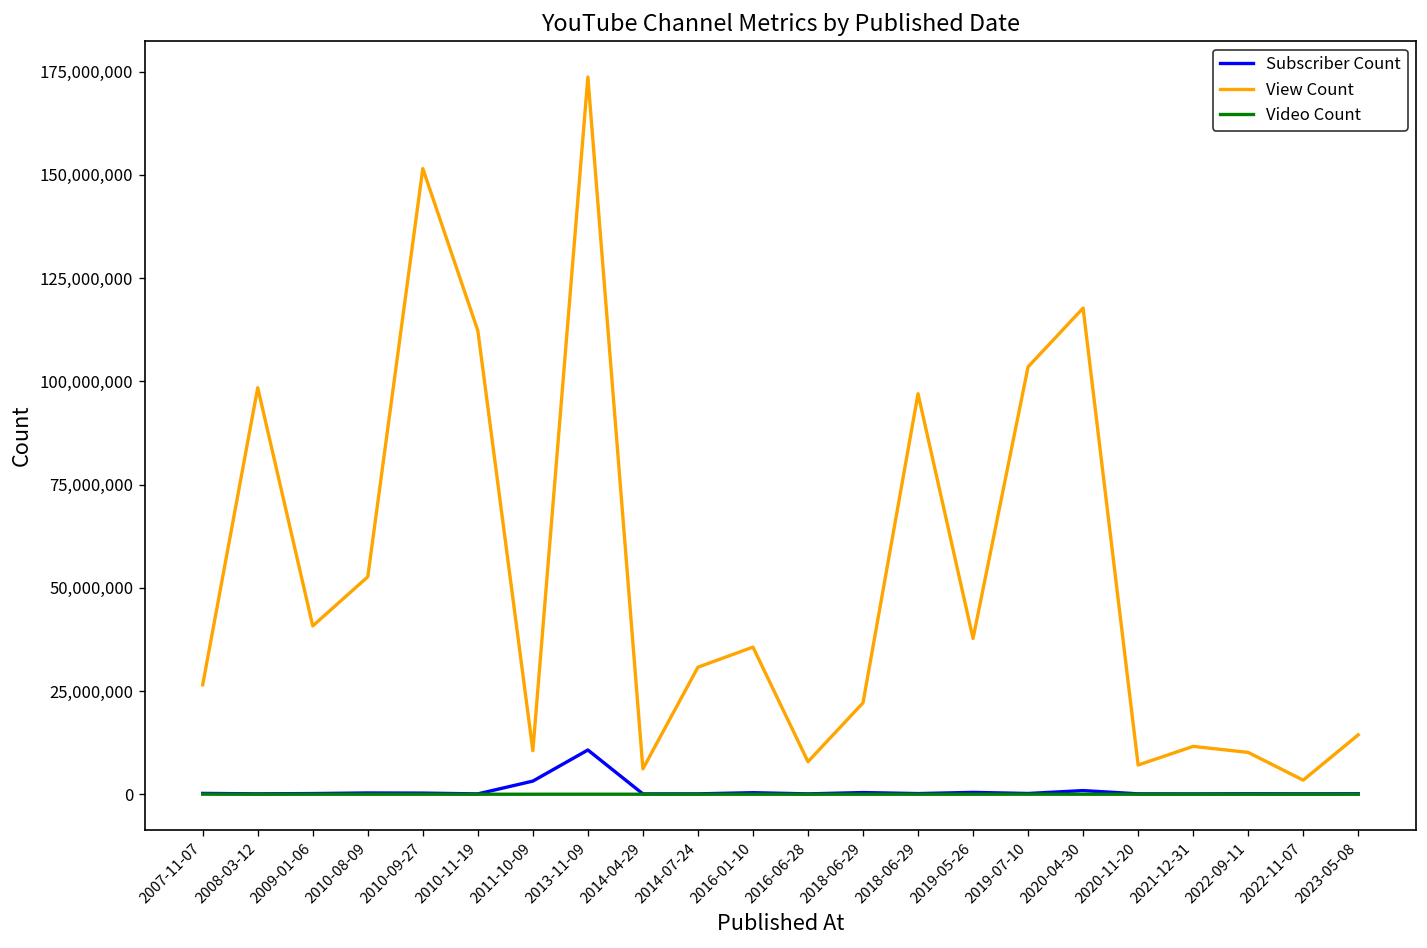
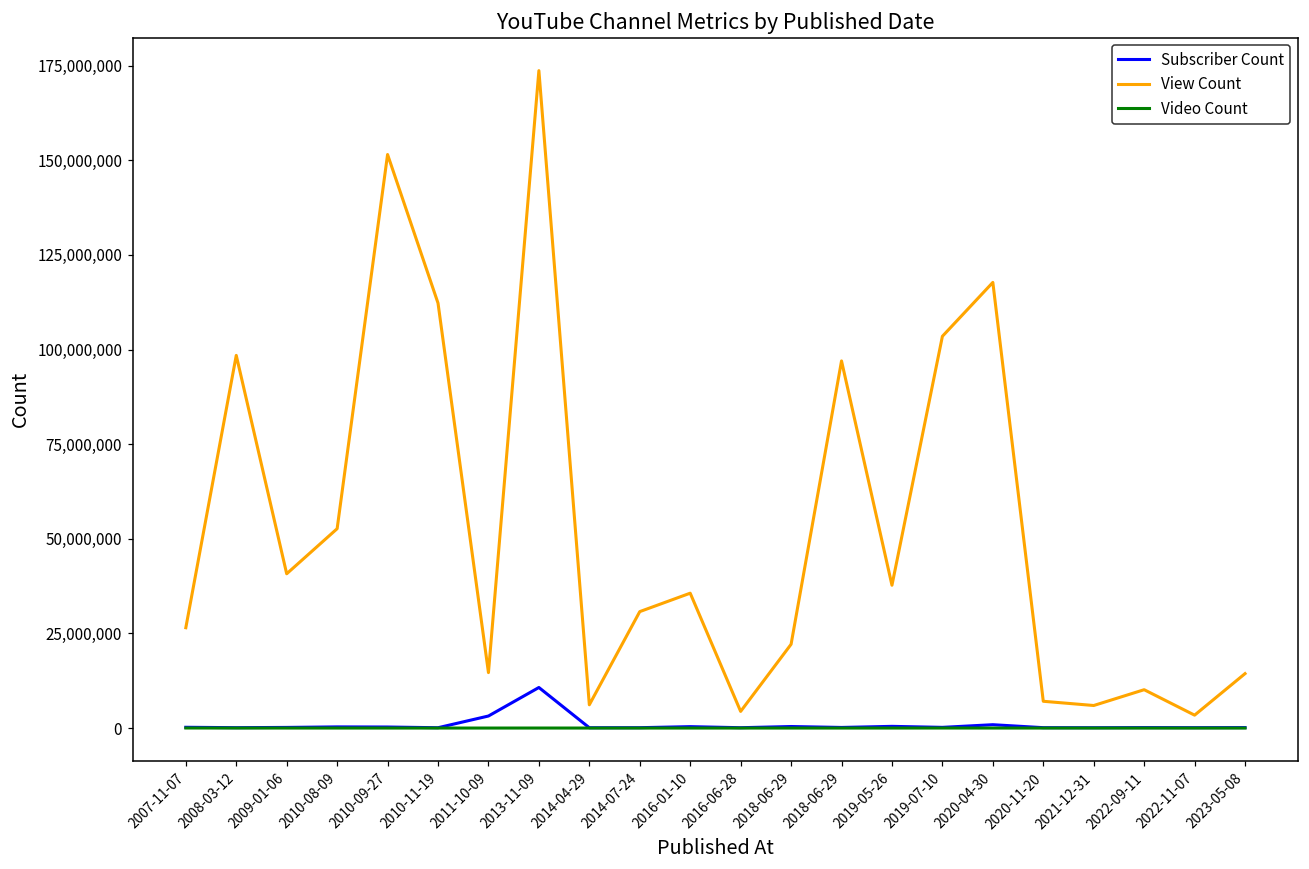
  {
    "Subscriber Count": {
      "2011-10-09": "3,000,000",
      "2013-11-09": "11,000,000",
      "2020-04-30": "1,000,000"
    },
    "View Count": {
      "2007-11-07": "27,000,000",
      "2008-03-12": "98,000,000",
      "2009-01-06": "41,000,000",
      "2010-08-09": "53,000,000",
      "2010-09-27": "152,000,000",
      "2010-11-19": "112,000,000",
-     "2011-10-09": "11,000,000",
+     "2011-10-09": "15,000,000",
      "2013-11-09": "174,000,000",
      "2014-04-29": "6,000,000",
      "2014-07-24": "31,000,000",
      "2016-01-10": "36,000,000",
-     "2016-06-28": "8,000,000",
+     "2016-06-28": "4,000,000",
      "2019-05-26": "38,000,000",
      "2019-07-10": "104,000,000",
      "2020-04-30": "118,000,000",
      "2020-11-20": "7,000,000",
-     "2021-12-31": "12,000,000",
+     "2021-12-31": "6,000,000",
      "2022-09-11": "10,000,000",
      "2022-11-07": "3,000,000",
      "2023-05-08": "14,000,000"
    },
    "Video Count": {
      "2011-10-09": "0",
      "2013-11-09": "0",
      "2020-04-30": "0"
    }
  }
